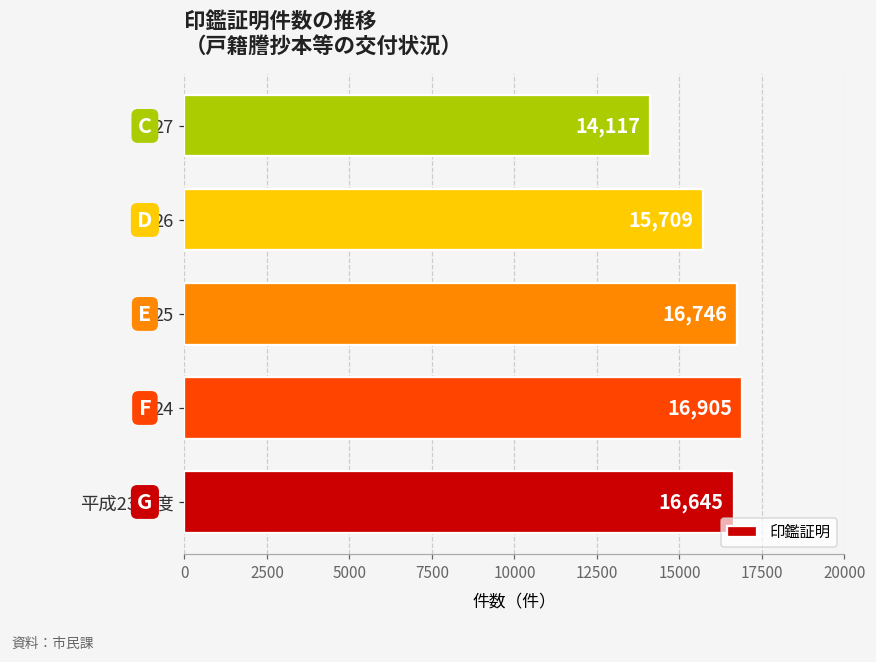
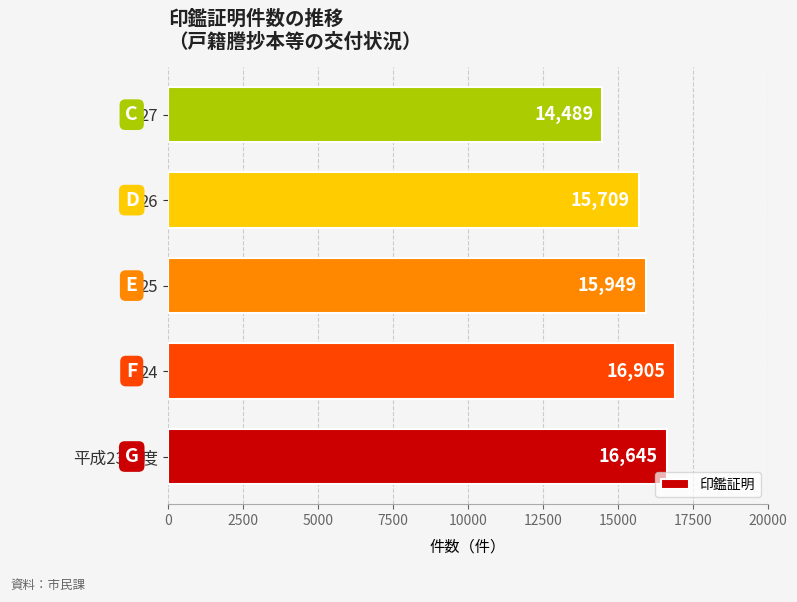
  {
-   "27": "14,117",
+   "27": "14,489",
    "26": "15,709",
-   "25": "16,746",
+   "25": "15,949",
    "24": "16,905",
    "平成23年度": "16,645"
  }
